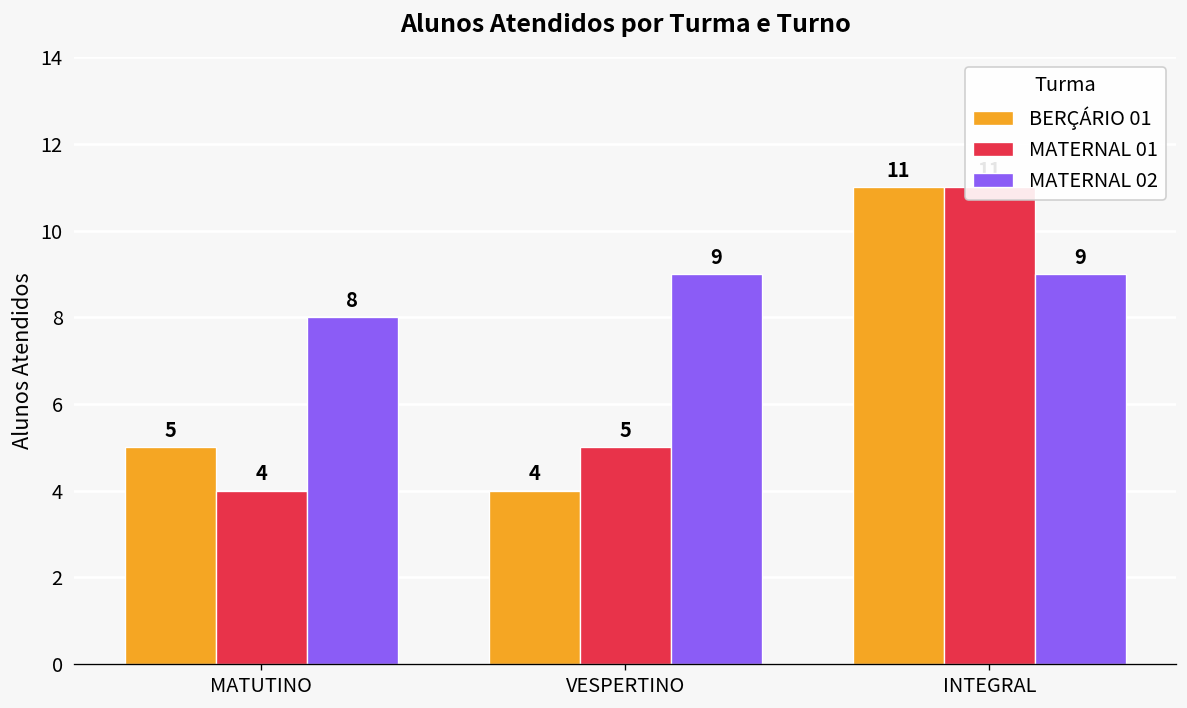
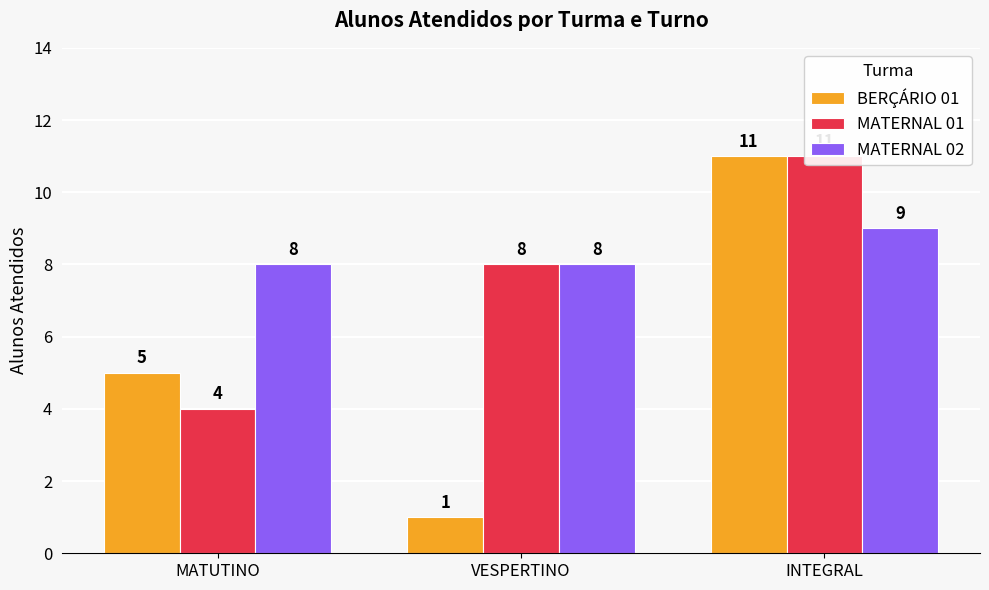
  {
    "BERÇÁRIO 01": {
      "MATUTINO": 5,
-     "VESPERTINO": 4,
+     "VESPERTINO": 1,
      "INTEGRAL": 11
    },
    "MATERNAL 01": {
      "MATUTINO": 4,
-     "VESPERTINO": 5
+     "VESPERTINO": 8
    },
    "MATERNAL 02": {
      "MATUTINO": 8,
-     "VESPERTINO": 9,
+     "VESPERTINO": 8,
      "INTEGRAL": 9
    }
  }
